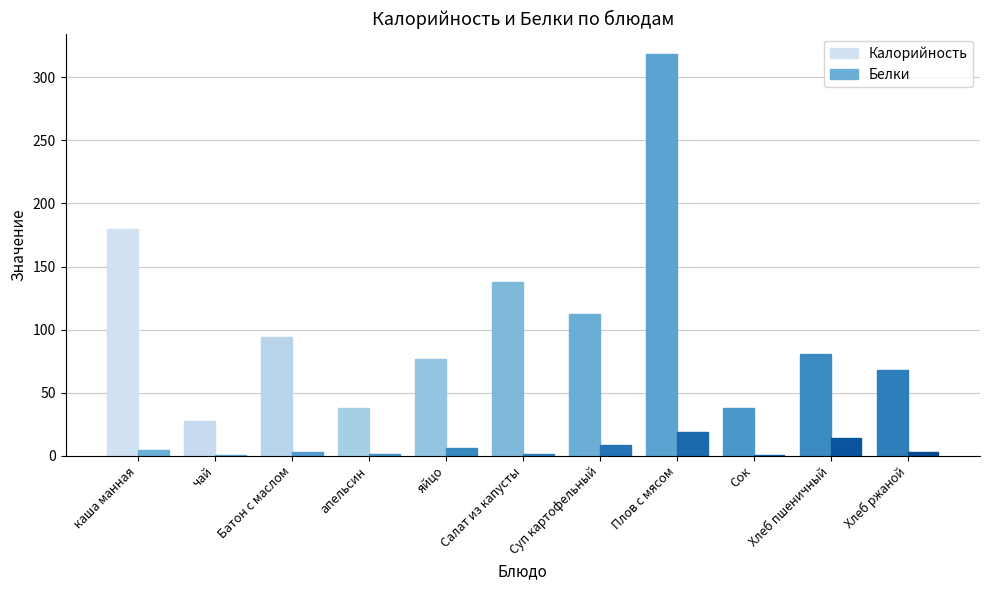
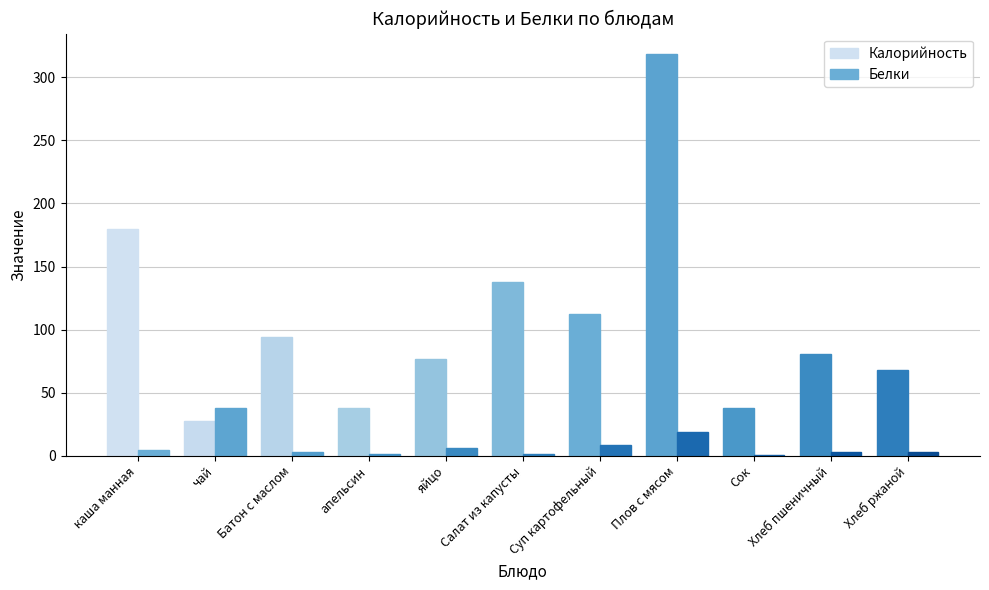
  {
    "Калорийность": {
      "каша манная": 180,
      "чай": 28,
      "Батон с маслом": 94,
      "апельсин": 38,
      "яйцо": 77,
      "Салат из капусты": 137,
      "Суп картофельный": 112,
      "Плов с мясом": 319,
      "Сок": 38,
      "Хлеб пшеничный": 80,
      "Хлеб ржаной": 68
    },
    "Белки": {
      "каша манная": 5,
-     "чай": 0,
+     "чай": 38,
      "Батон с маслом": 3,
      "яйцо": 6,
      "Суп картофельный": 8,
      "Плов с мясом": 19,
-     "Хлеб пшеничный": 14,
+     "Хлеб пшеничный": 3,
      "Хлеб ржаной": 3
    }
  }
